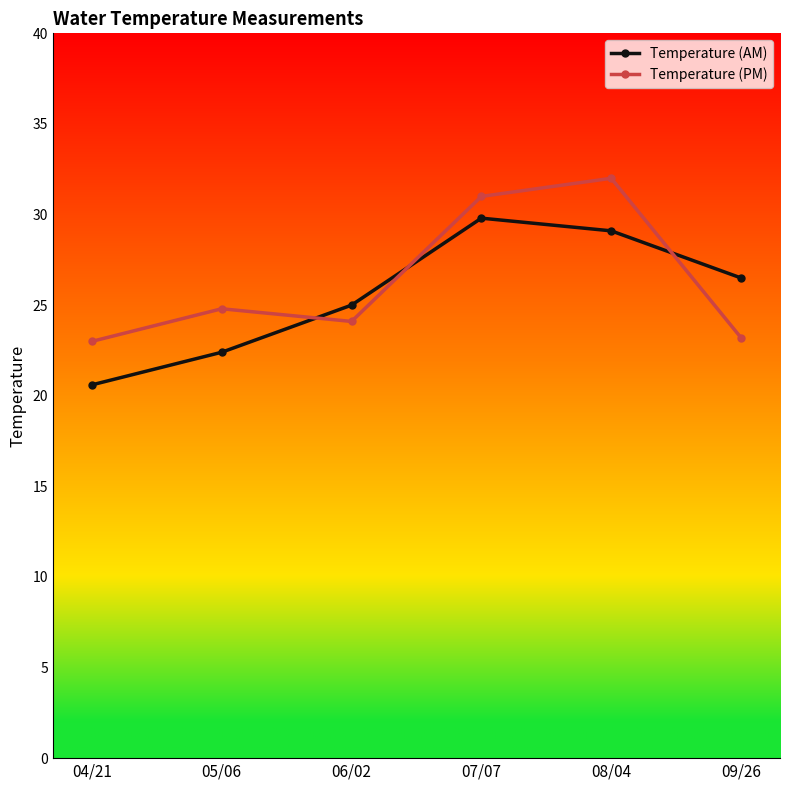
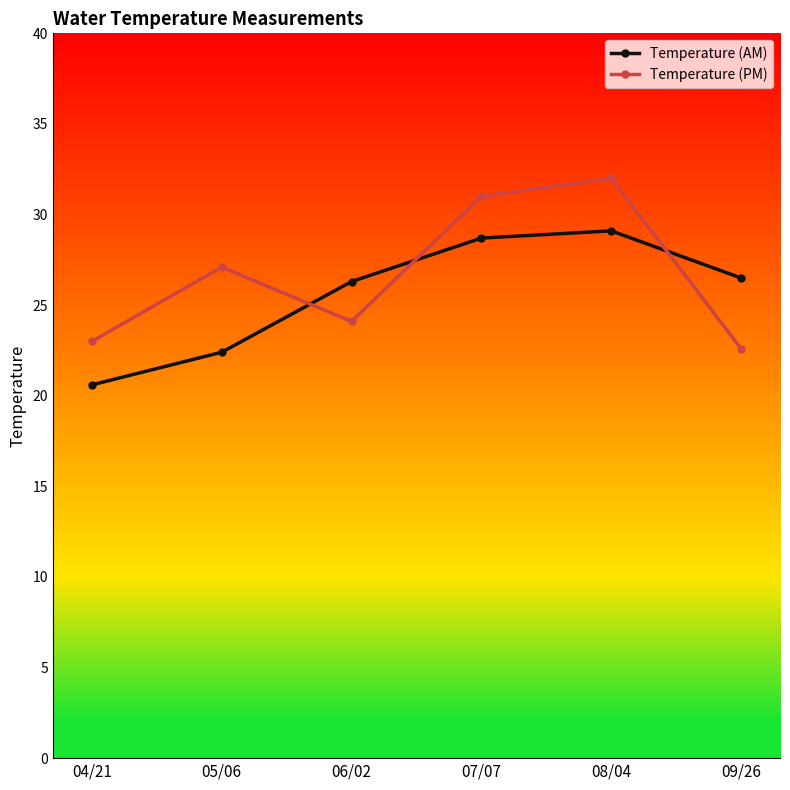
  {
    "Temperature (AM)": {
      "04/21": 20.6,
      "05/06": 22.4,
-     "06/02": 25.0,
-     "07/07": 29.8,
+     "06/02": 26.3,
+     "07/07": 28.7,
      "08/04": 29.1,
      "09/26": 26.5
    },
    "Temperature (PM)": {
      "04/21": 23.0,
-     "05/06": 24.8,
+     "05/06": 27.1,
      "06/02": 24.1,
      "07/07": 31.0,
      "08/04": 32.0,
-     "09/26": 23.2
+     "09/26": 22.6
    }
  }
